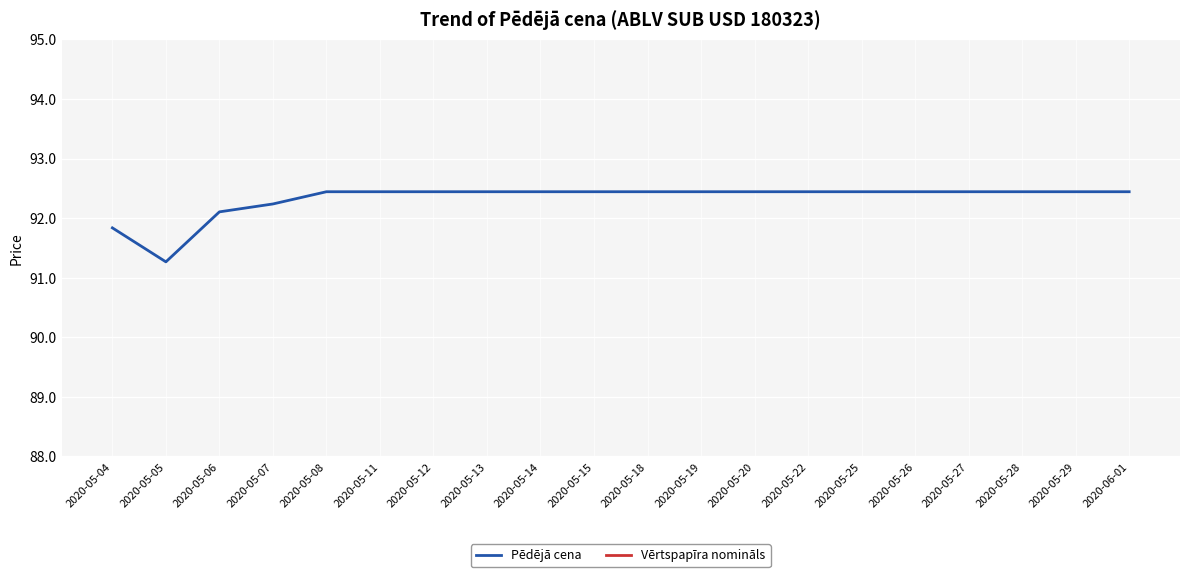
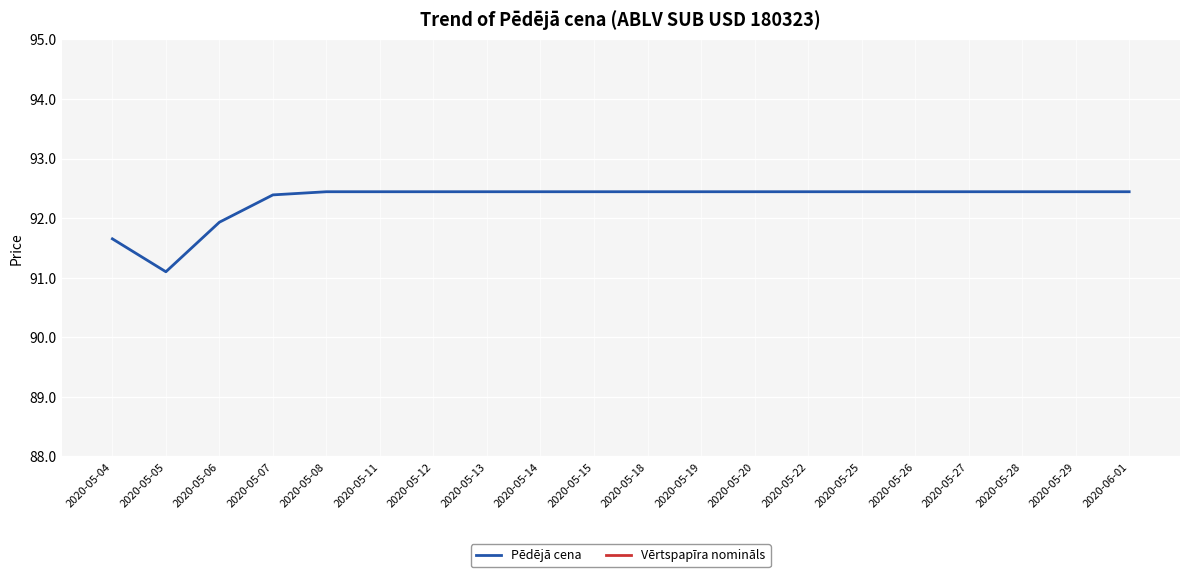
  {
    "Pēdējā cena": {
-     "2020-05-04": 91.8,
-     "2020-05-05": 91.3,
-     "2020-05-06": 92.1,
-     "2020-05-07": 92.2,
+     "2020-05-04": 91.7,
+     "2020-05-05": 91.1,
+     "2020-05-06": 91.9,
+     "2020-05-07": 92.4,
      "2020-05-08": 92.4,
      "2020-05-11": 92.4,
      "2020-05-12": 92.4,
      "2020-05-13": 92.4,
      "2020-05-14": 92.4,
      "2020-05-15": 92.4,
      "2020-05-18": 92.4,
      "2020-05-19": 92.4,
      "2020-05-20": 92.4,
      "2020-05-22": 92.4,
      "2020-05-25": 92.4,
      "2020-05-26": 92.4,
      "2020-05-27": 92.4,
      "2020-05-28": 92.4,
      "2020-05-29": 92.4,
      "2020-06-01": 92.4
    }
  }
